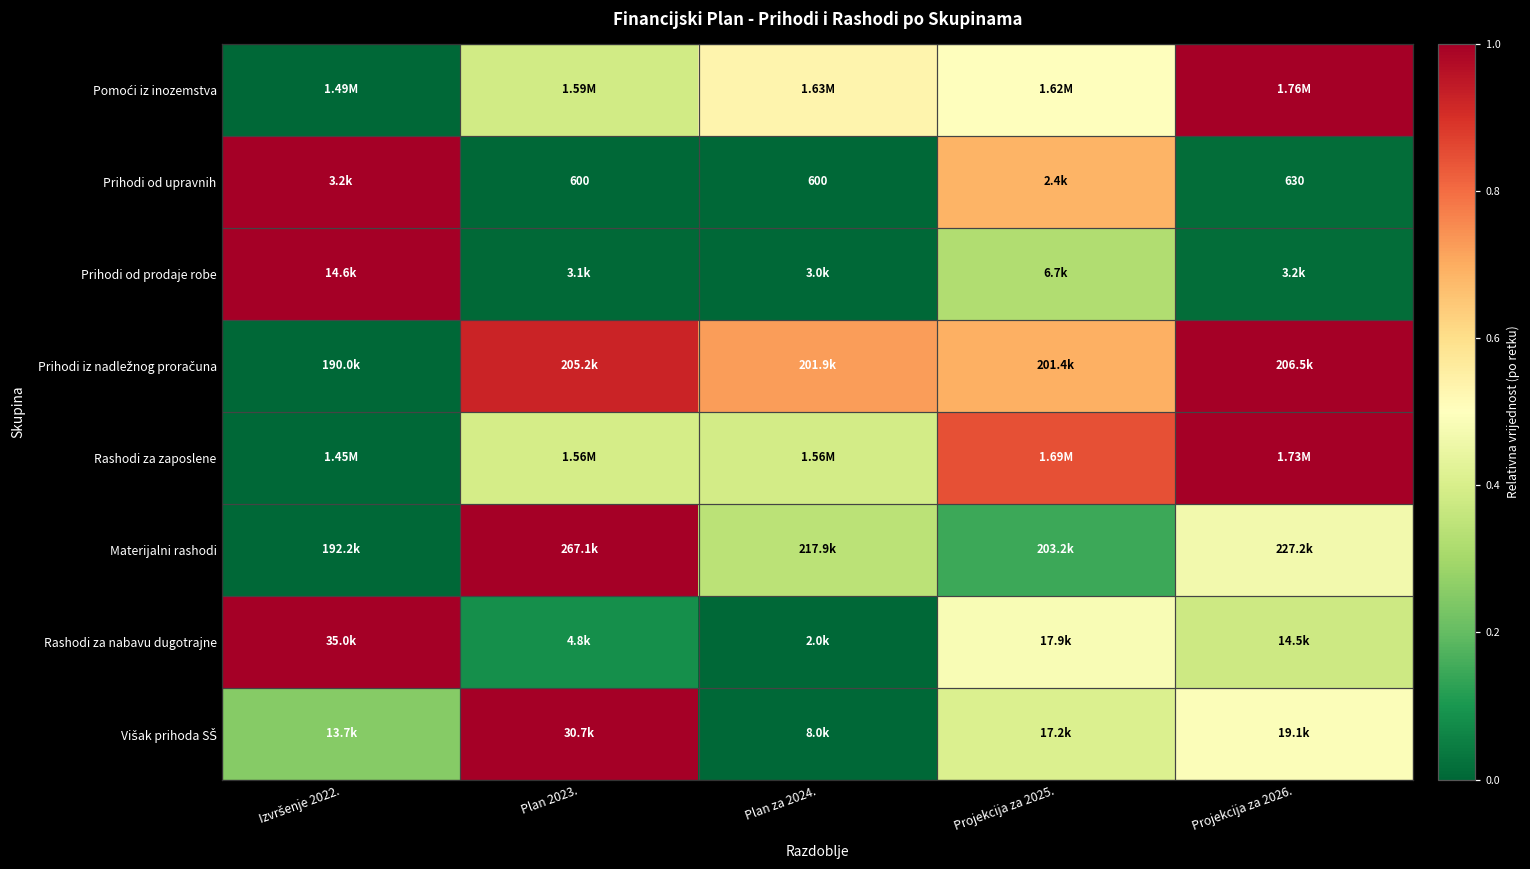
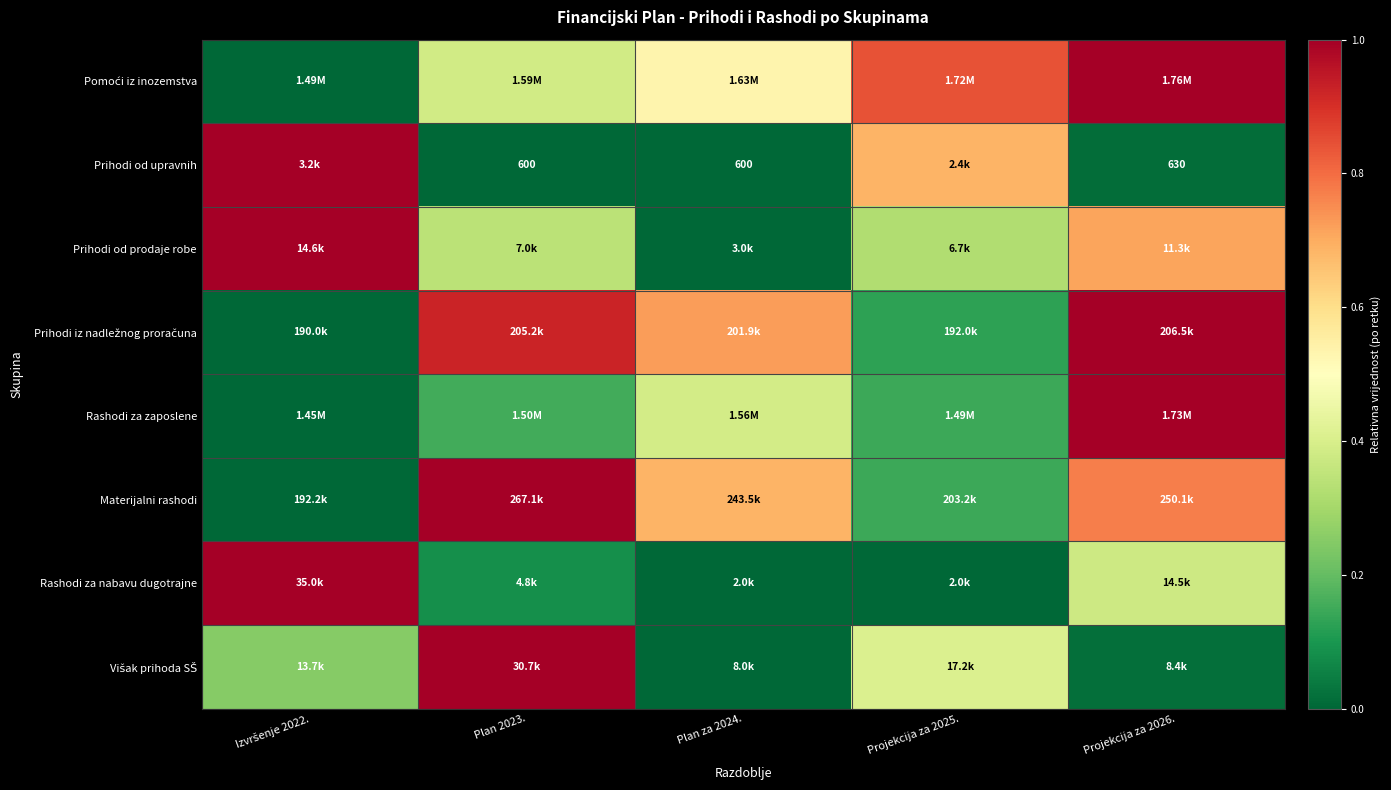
  {
    "Pomoći iz inozemstva": {
      "Izvršenje 2022.": "1.49M",
      "Plan 2023.": "1.59M",
      "Plan za 2024.": "1.63M",
-     "Projekcija za 2025.": "1.62M",
+     "Projekcija za 2025.": "1.72M",
      "Projekcija za 2026.": "1.76M"
    },
    "Prihodi od upravnih": {
      "Izvršenje 2022.": "3.2k",
      "Plan 2023.": "600",
      "Plan za 2024.": "600",
      "Projekcija za 2025.": "2.4k",
      "Projekcija za 2026.": "630"
    },
    "Prihodi od prodaje robe": {
      "Izvršenje 2022.": "14.6k",
-     "Plan 2023.": "3.1k",
+     "Plan 2023.": "7.0k",
      "Plan za 2024.": "3.0k",
      "Projekcija za 2025.": "6.7k",
-     "Projekcija za 2026.": "3.2k"
+     "Projekcija za 2026.": "11.3k"
    },
    "Prihodi iz nadležnog proračuna": {
      "Izvršenje 2022.": "190.0k",
      "Plan 2023.": "205.2k",
      "Plan za 2024.": "201.9k",
-     "Projekcija za 2025.": "201.4k",
+     "Projekcija za 2025.": "192.0k",
      "Projekcija za 2026.": "206.5k"
    },
    "Rashodi za zaposlene": {
      "Izvršenje 2022.": "1.45M",
-     "Plan 2023.": "1.56M",
+     "Plan 2023.": "1.50M",
      "Plan za 2024.": "1.56M",
-     "Projekcija za 2025.": "1.69M",
+     "Projekcija za 2025.": "1.49M",
      "Projekcija za 2026.": "1.73M"
    },
    "Materijalni rashodi": {
      "Izvršenje 2022.": "192.2k",
      "Plan 2023.": "267.1k",
-     "Plan za 2024.": "217.9k",
+     "Plan za 2024.": "243.5k",
      "Projekcija za 2025.": "203.2k",
-     "Projekcija za 2026.": "227.2k"
+     "Projekcija za 2026.": "250.1k"
    },
    "Rashodi za nabavu dugotrajne": {
      "Izvršenje 2022.": "35.0k",
      "Plan 2023.": "4.8k",
      "Plan za 2024.": "2.0k",
-     "Projekcija za 2025.": "17.9k",
+     "Projekcija za 2025.": "2.0k",
      "Projekcija za 2026.": "14.5k"
    },
    "Višak prihoda SŠ": {
      "Izvršenje 2022.": "13.7k",
      "Plan 2023.": "30.7k",
      "Plan za 2024.": "8.0k",
      "Projekcija za 2025.": "17.2k",
-     "Projekcija za 2026.": "19.1k"
+     "Projekcija za 2026.": "8.4k"
    }
  }
